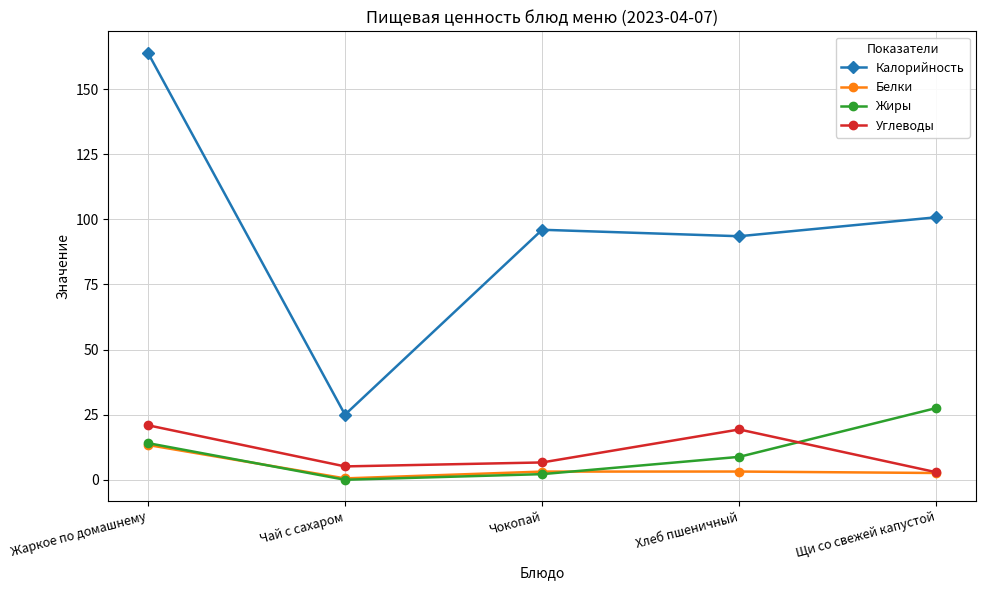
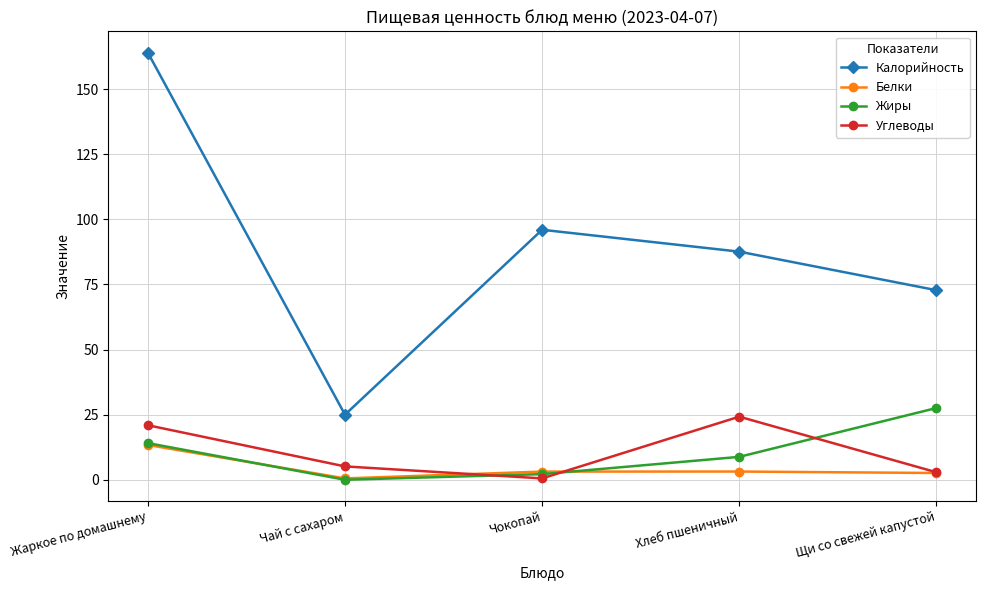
  {
    "Калорийность": {
      "Жаркое по домашнему": 164,
      "Чай с сахаром": 25,
      "Чокопай": 96,
-     "Хлеб пшеничный": 94,
-     "Щи со свежей капустой": 101
+     "Хлеб пшеничный": 88,
+     "Щи со свежей капустой": 73
    },
    "Белки": {
      "Хлеб пшеничный": 3
    },
    "Жиры": {
      "Хлеб пшеничный": 9,
      "Щи со свежей капустой": 28
    },
    "Углеводы": {
      "Жаркое по домашнему": 21,
      "Чай с сахаром": 5,
-     "Чокопай": 7,
-     "Хлеб пшеничный": 19
+     "Чокопай": 1,
+     "Хлеб пшеничный": 24
    }
  }
